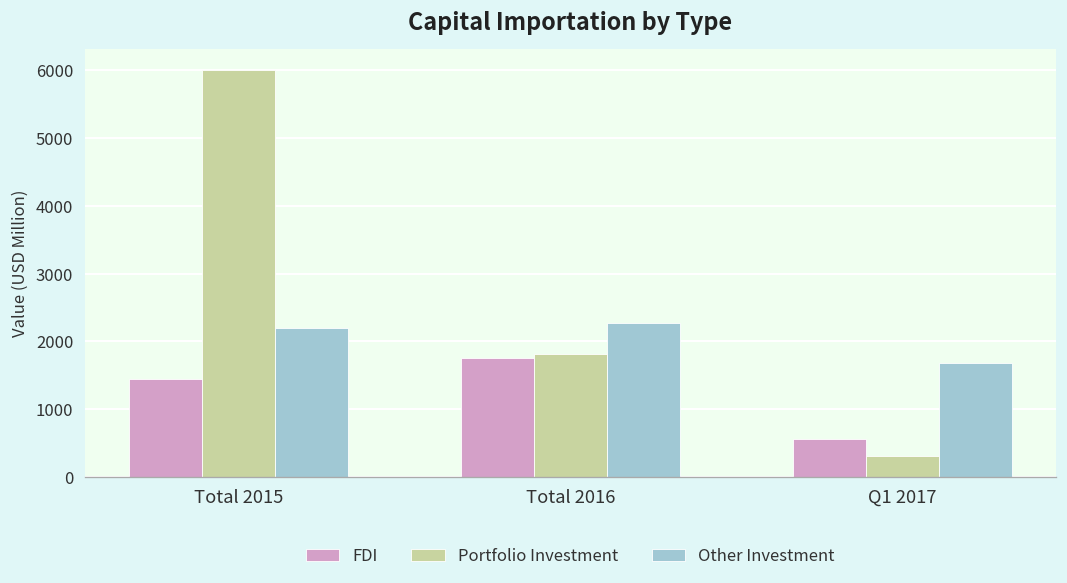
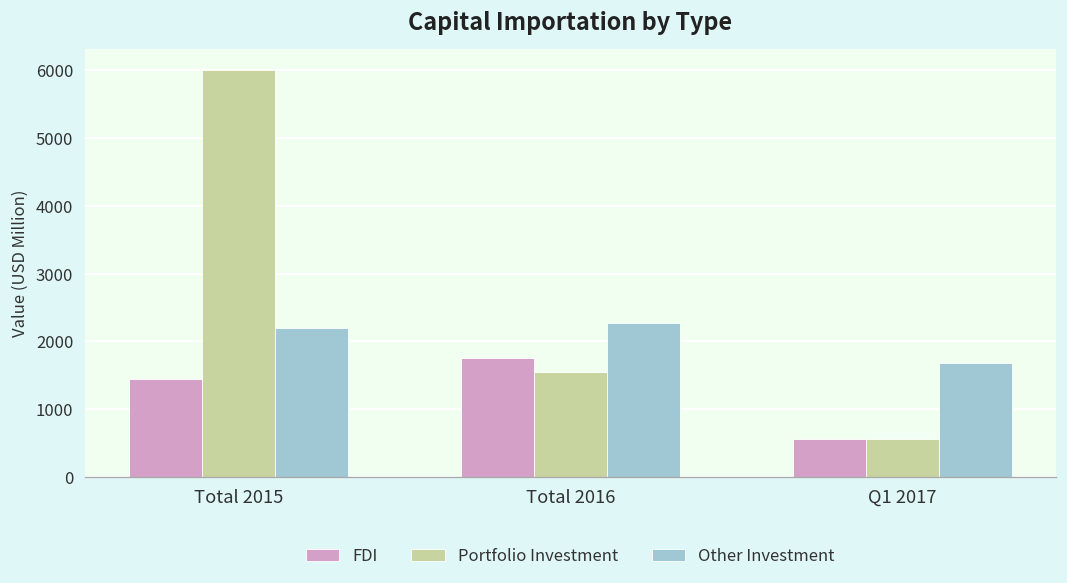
  {
    "FDI": {
      "Total 2015": 1400,
      "Total 2016": 1800,
      "Q1 2017": 600
    },
    "Portfolio Investment": {
      "Total 2015": 6000,
-     "Total 2016": 1800,
-     "Q1 2017": 300
+     "Total 2016": 1500,
+     "Q1 2017": 600
    },
    "Other Investment": {
      "Total 2015": 2200,
      "Total 2016": 2300,
      "Q1 2017": 1700
    }
  }
